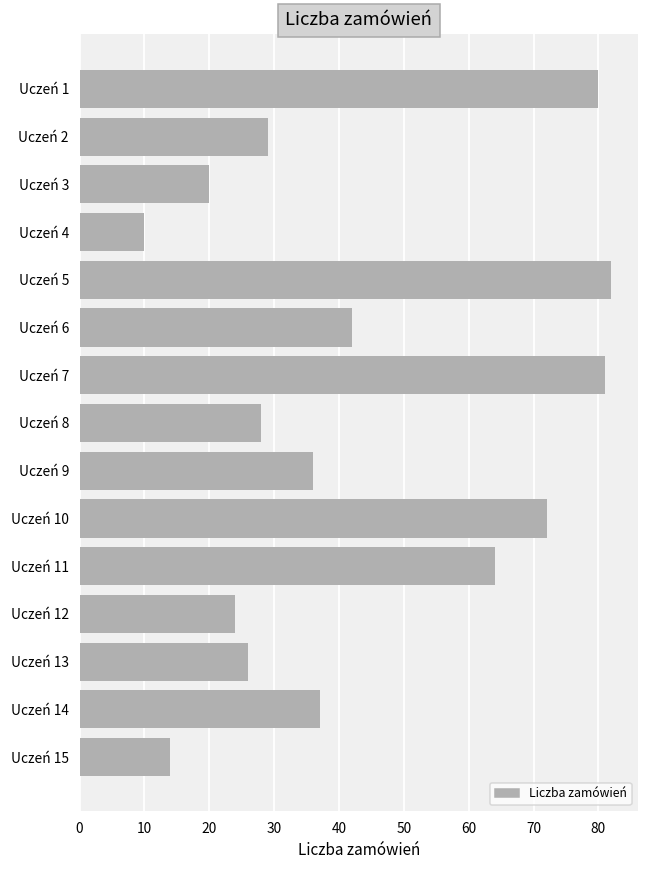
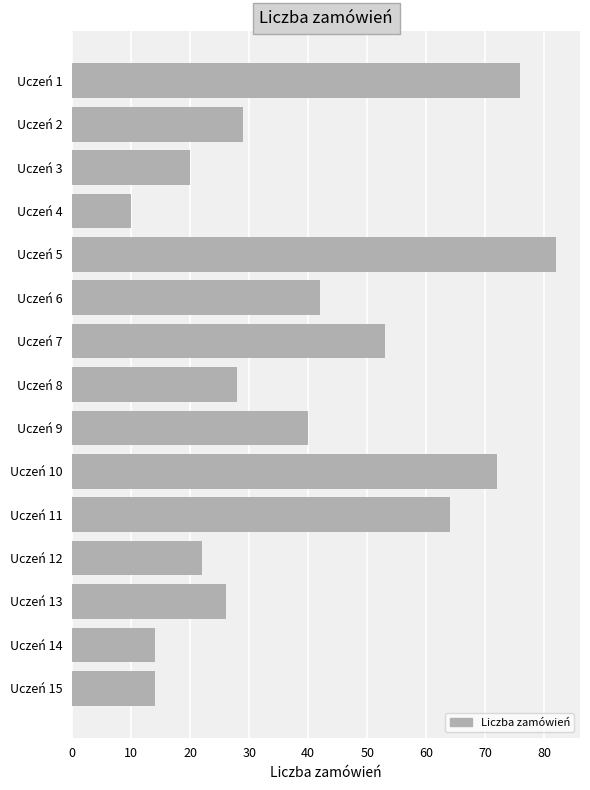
  {
-   "Uczeń 1": 80,
+   "Uczeń 1": 76,
    "Uczeń 2": 29,
    "Uczeń 3": 20,
    "Uczeń 4": 10,
    "Uczeń 5": 82,
    "Uczeń 6": 42,
-   "Uczeń 7": 81,
+   "Uczeń 7": 53,
    "Uczeń 8": 28,
-   "Uczeń 9": 36,
+   "Uczeń 9": 40,
    "Uczeń 10": 72,
    "Uczeń 11": 64,
-   "Uczeń 12": 24,
+   "Uczeń 12": 22,
    "Uczeń 13": 26,
-   "Uczeń 14": 37,
+   "Uczeń 14": 14,
    "Uczeń 15": 14
  }
